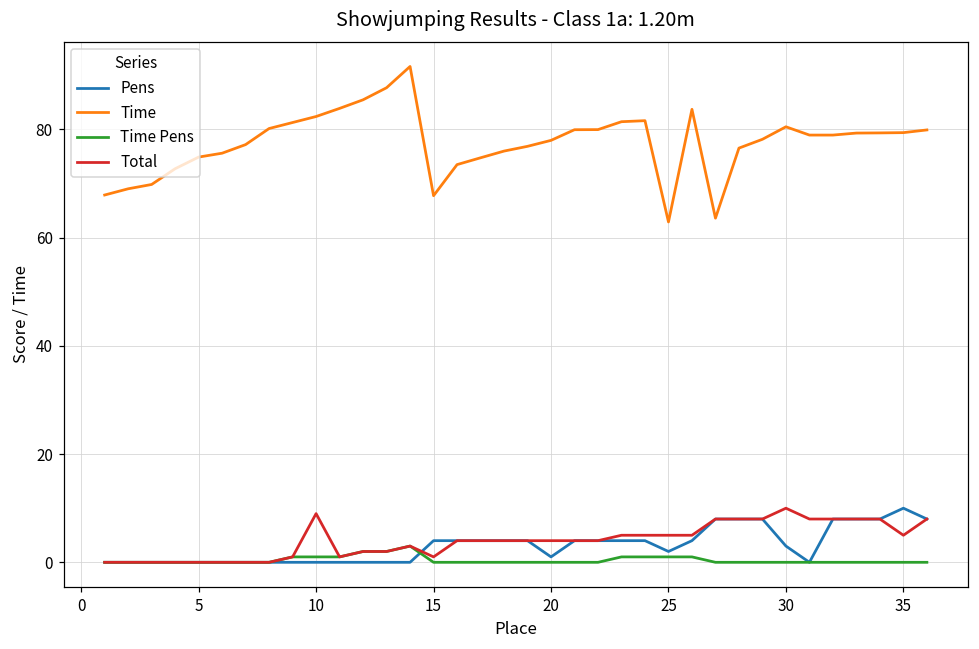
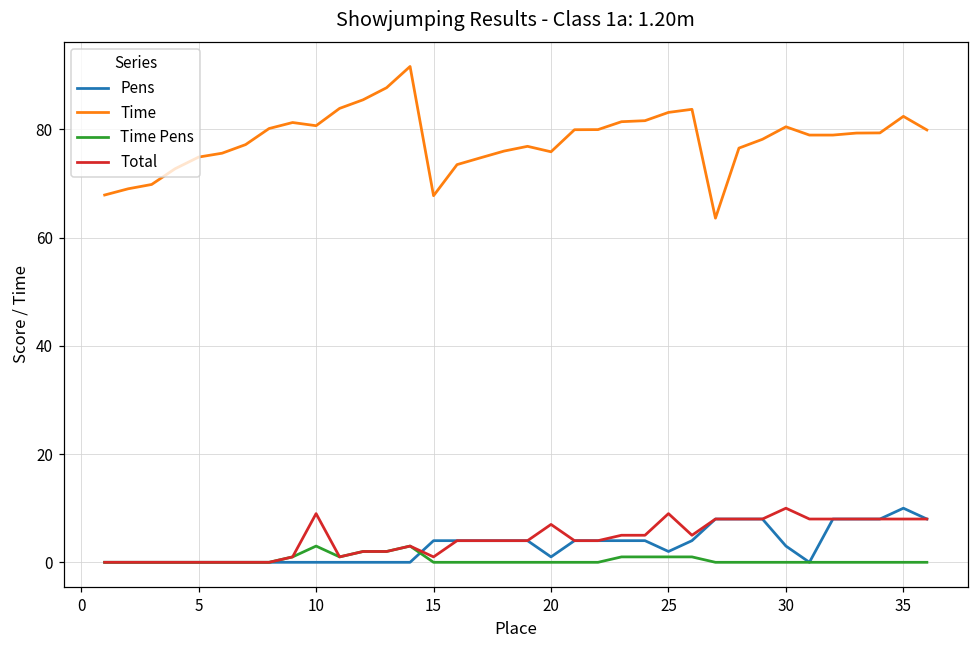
  {
    "Pens": {
      "10": 0,
      "15": 4,
      "20": 1,
      "25": 2,
      "30": 3,
      "35": 10
    },
    "Time": {
-     "10": 82,
+     "10": 81,
      "15": 68,
-     "20": 78,
-     "25": 63,
+     "20": 76,
+     "25": 83,
      "30": 81,
-     "35": 79
+     "35": 82
    },
    "Time Pens": {
-     "10": 1,
+     "10": 3,
      "15": 0,
      "20": 0,
      "25": 1,
      "30": 0,
      "35": 0
    },
    "Total": {
      "10": 9,
      "15": 1,
-     "20": 4,
-     "25": 5,
+     "20": 7,
+     "25": 9,
      "30": 10,
-     "35": 5
+     "35": 8
    }
  }
